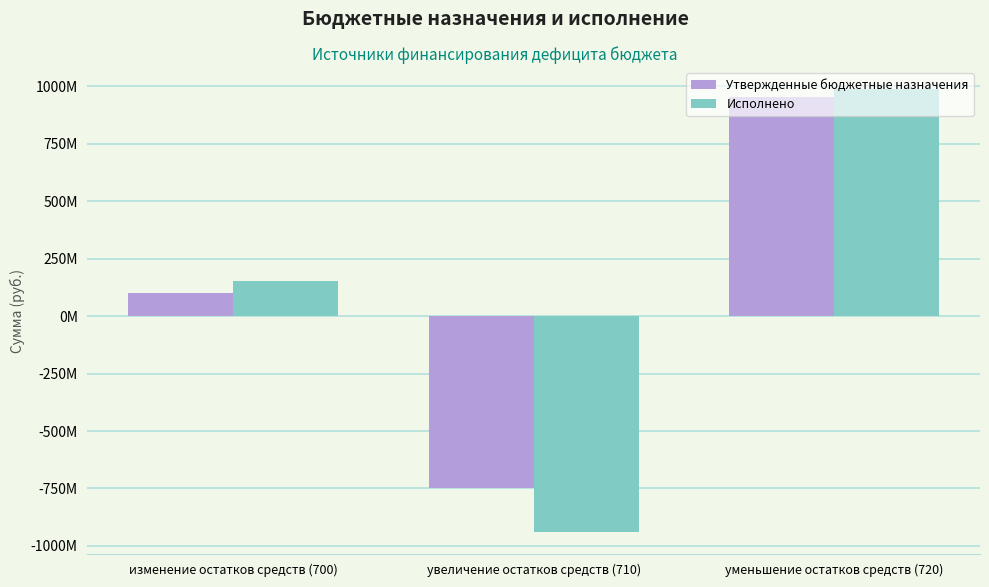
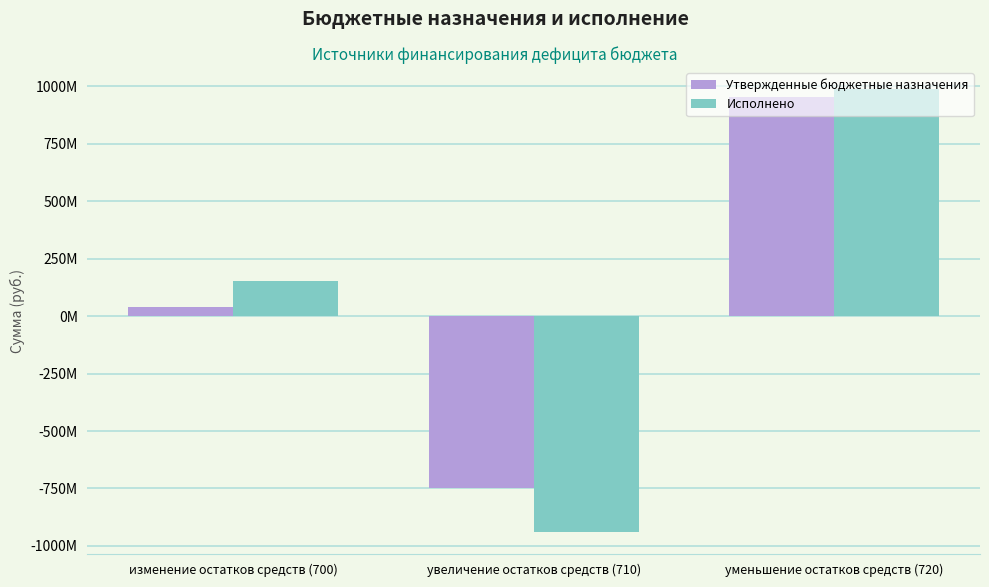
  {
    "Утвержденные бюджетные назначения": {
-     "изменение остатков средств (700)": "100М",
+     "изменение остатков средств (700)": "40М",
      "увеличение остатков средств (710)": "-750М"
    },
    "Исполнено": {
      "изменение остатков средств (700)": "150М",
      "увеличение остатков средств (710)": "-940М"
    }
  }
